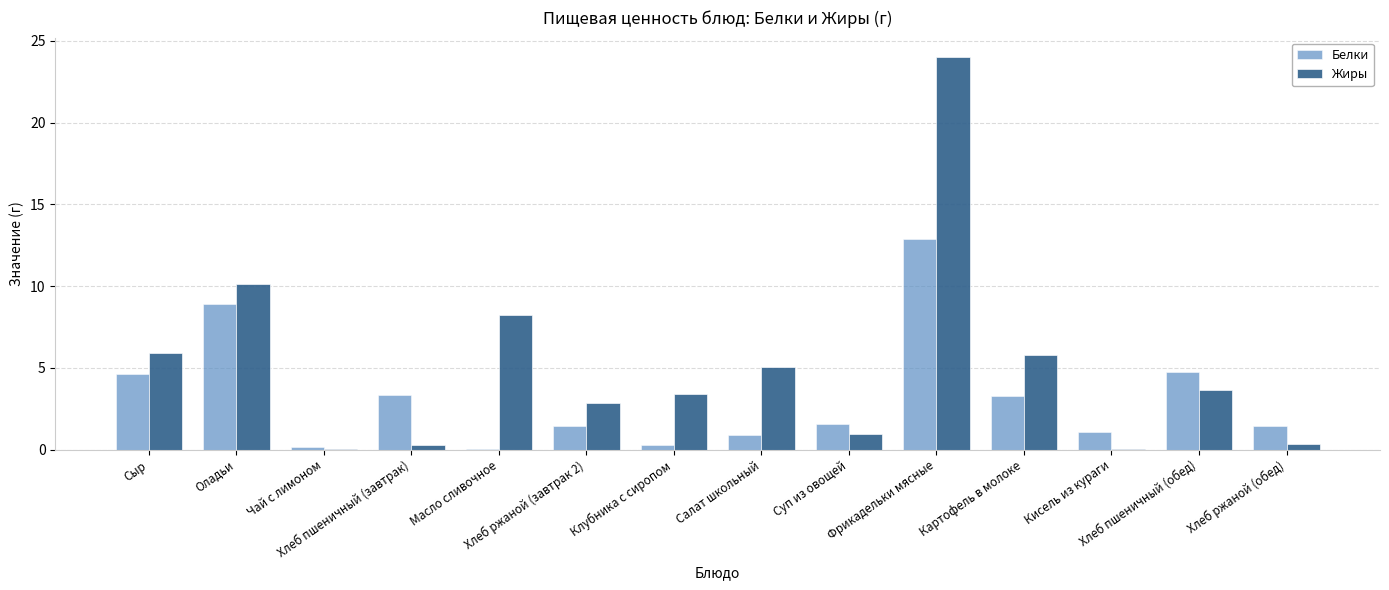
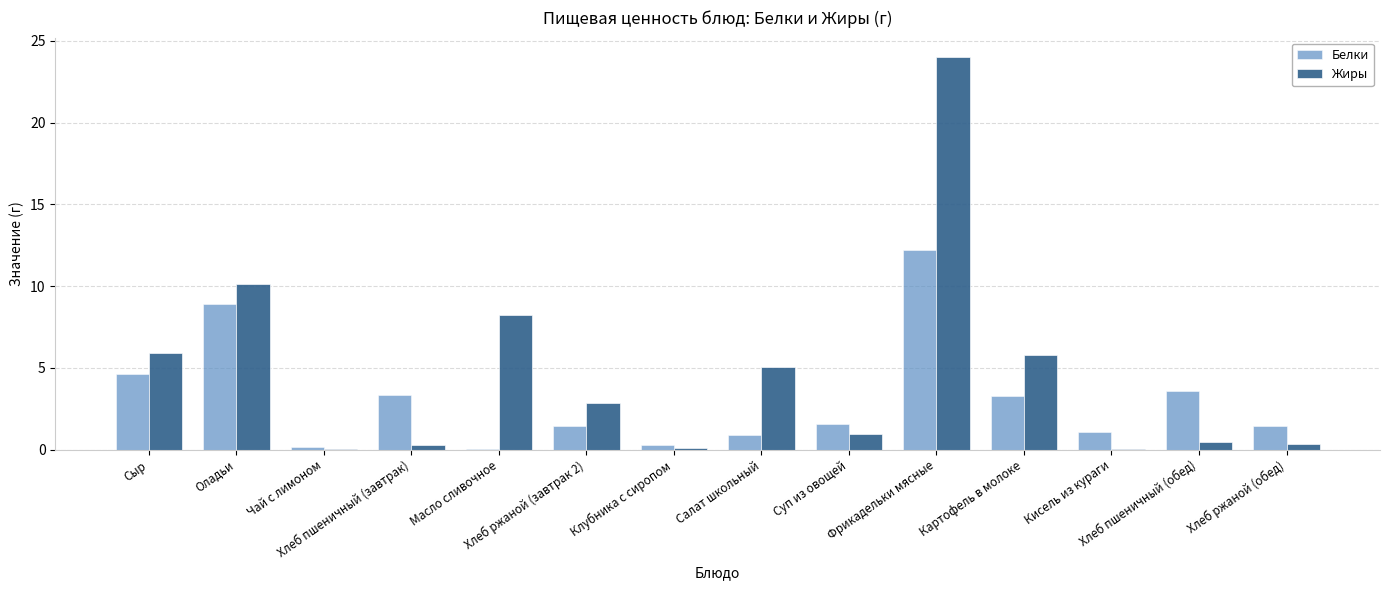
  {
    "Белки": {
      "Сыр": 4.6,
      "Оладьи": 8.9,
      "Хлеб пшеничный (завтрак)": 3.4,
      "Хлеб ржаной (завтрак 2)": 1.4,
      "Клубника с сиропом": 0.3,
      "Салат школьный": 0.9,
      "Суп из овощей": 1.6,
-     "Фрикадельки мясные": 12.9,
+     "Фрикадельки мясные": 12.2,
      "Картофель в молоке": 3.3,
      "Кисель из кураги": 1.1,
-     "Хлеб пшеничный (обед)": 4.8,
+     "Хлеб пшеничный (обед)": 3.6,
      "Хлеб ржаной (обед)": 1.4
    },
    "Жиры": {
      "Сыр": 5.9,
      "Оладьи": 10.1,
      "Хлеб пшеничный (завтрак)": 0.3,
      "Масло сливочное": 8.3,
      "Хлеб ржаной (завтрак 2)": 2.9,
-     "Клубника с сиропом": 3.4,
+     "Клубника с сиропом": 0.1,
      "Салат школьный": 5.1,
      "Суп из овощей": 0.9,
      "Фрикадельки мясные": 24.0,
      "Картофель в молоке": 5.8,
-     "Хлеб пшеничный (обед)": 3.7,
+     "Хлеб пшеничный (обед)": 0.5,
      "Хлеб ржаной (обед)": 0.3
    }
  }
